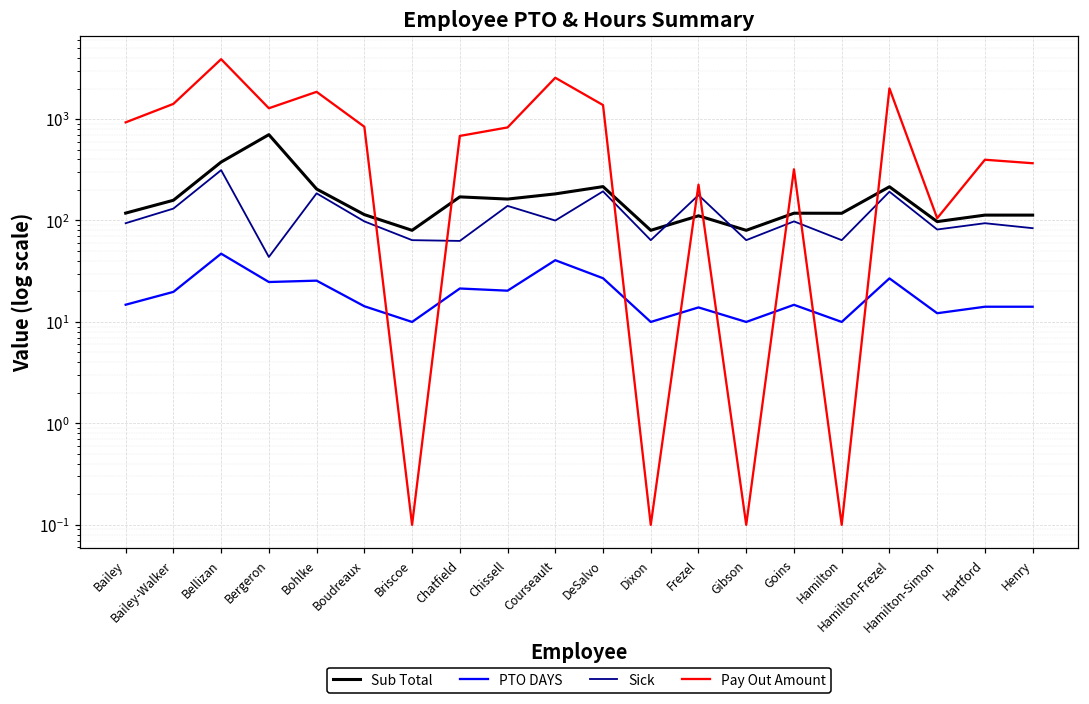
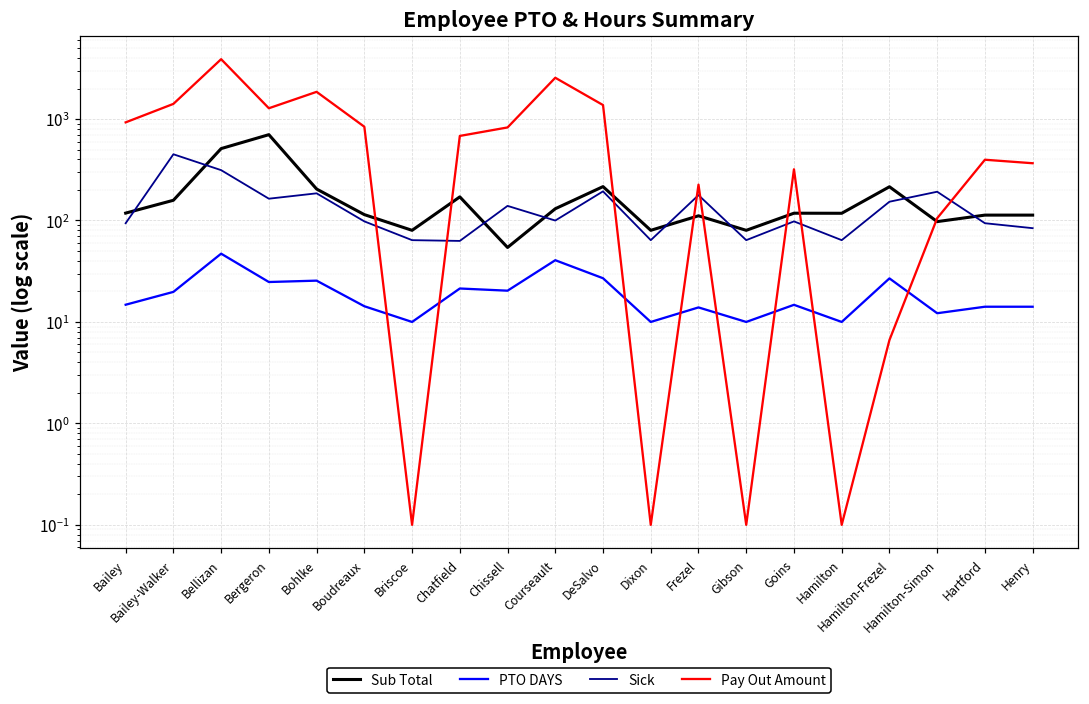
  {
    "Sub Total": {
      "Bailey": 120,
      "Bailey-Walker": 160,
-     "Bellizan": 380,
+     "Bellizan": 500,
      "Bergeron": 700,
      "Bohlke": 200,
      "Boudreaux": 110,
      "Briscoe": 80,
      "Chatfield": 170,
-     "Chissell": 160,
-     "Courseault": 180,
+     "Chissell": 50,
+     "Courseault": 130,
      "DeSalvo": 220,
      "Dixon": 80,
      "Frezel": 110,
      "Gibson": 80,
      "Goins": 120,
      "Hamilton": 120,
      "Hamilton-Frezel": 220,
      "Hamilton-Simon": 100,
      "Hartford": 110,
      "Henry": 110
    },
    "PTO DAYS": {
      "Bailey": 15,
      "Bailey-Walker": 20,
      "Bellizan": 50,
      "Bergeron": 25,
      "Bohlke": 26,
      "Boudreaux": 14,
      "Briscoe": 10,
      "Chatfield": 21,
      "Chissell": 20,
      "Courseault": 40,
      "DeSalvo": 27,
      "Dixon": 10,
      "Frezel": 14,
      "Gibson": 10,
      "Goins": 15,
      "Hamilton": 10,
      "Hamilton-Frezel": 27,
      "Hamilton-Simon": 12,
      "Hartford": 14,
      "Henry": 14
    },
    "Sick": {
      "Bailey": 90,
-     "Bailey-Walker": 130,
+     "Bailey-Walker": 400,
      "Bellizan": 310,
-     "Bergeron": 40,
+     "Bergeron": 160,
      "Bohlke": 190,
      "Boudreaux": 100,
      "Briscoe": 60,
      "Chatfield": 60,
      "Chissell": 140,
      "Courseault": 100,
      "DeSalvo": 190,
      "Dixon": 60,
      "Frezel": 180,
      "Gibson": 60,
      "Goins": 100,
      "Hamilton": 60,
-     "Hamilton-Frezel": 190,
-     "Hamilton-Simon": 80,
+     "Hamilton-Frezel": 150,
+     "Hamilton-Simon": 190,
      "Hartford": 90,
      "Henry": 80
    },
    "Pay Out Amount": {
      "Bailey": 900,
      "Bailey-Walker": 1400,
      "Bellizan": 3900,
      "Bergeron": 1300,
      "Bohlke": 1900,
      "Boudreaux": 800,
      "Briscoe": 0.10,
      "Chatfield": 700,
      "Chissell": 800,
      "Courseault": 2600,
      "DeSalvo": 1400,
      "Dixon": 0.10,
      "Frezel": 230,
      "Gibson": 0.10,
      "Goins": 320,
      "Hamilton": 0.10,
-     "Hamilton-Frezel": 2000,
+     "Hamilton-Frezel": 7,
      "Hamilton-Simon": 110,
      "Hartford": 400,
      "Henry": 370
    }
  }
